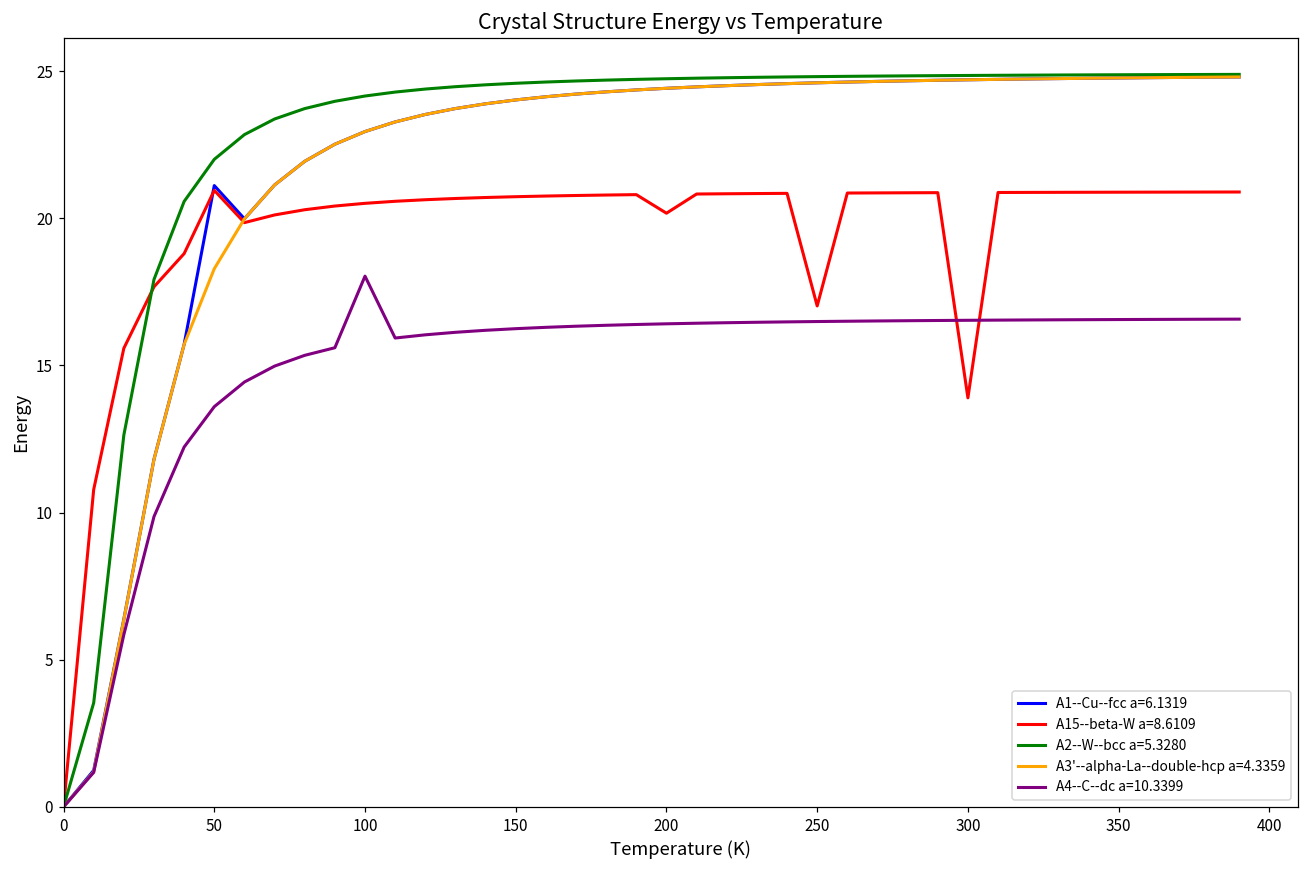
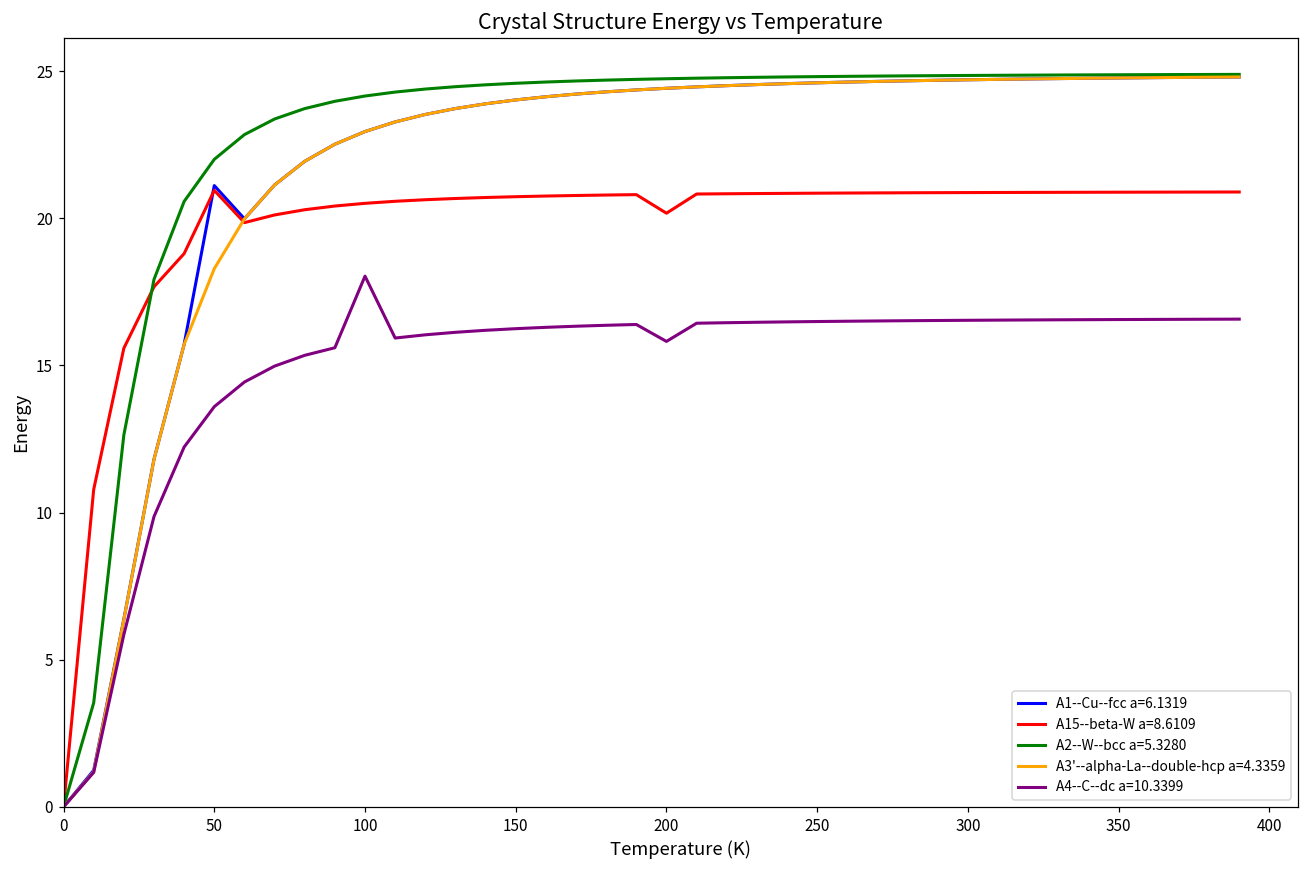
  {
    "A1--Cu--fcc a=6.1319": {
      "50": 21.1
    },
    "A15--beta-W a=8.6109": {
      "50": 21.0,
      "100": 20.5,
      "150": 20.7,
      "200": 20.2,
-     "250": 17.0,
-     "300": 13.9,
+     "250": 20.9,
+     "300": 20.9,
      "350": 20.9
    },
    "A2--W--bcc a=5.3280": {
      "50": 22.0,
      "100": 24.2,
      "150": 24.6,
      "200": 24.7,
      "250": 24.8,
      "300": 24.9,
      "350": 24.9
    },
    "A3'--alpha-La--double-hcp a=4.3359": {
      "50": 18.3
    },
    "A4--C--dc a=10.3399": {
      "50": 13.6,
      "100": 18.0,
      "150": 16.2,
-     "200": 16.4,
+     "200": 15.8,
      "250": 16.5,
      "300": 16.5,
      "350": 16.6
    }
  }
